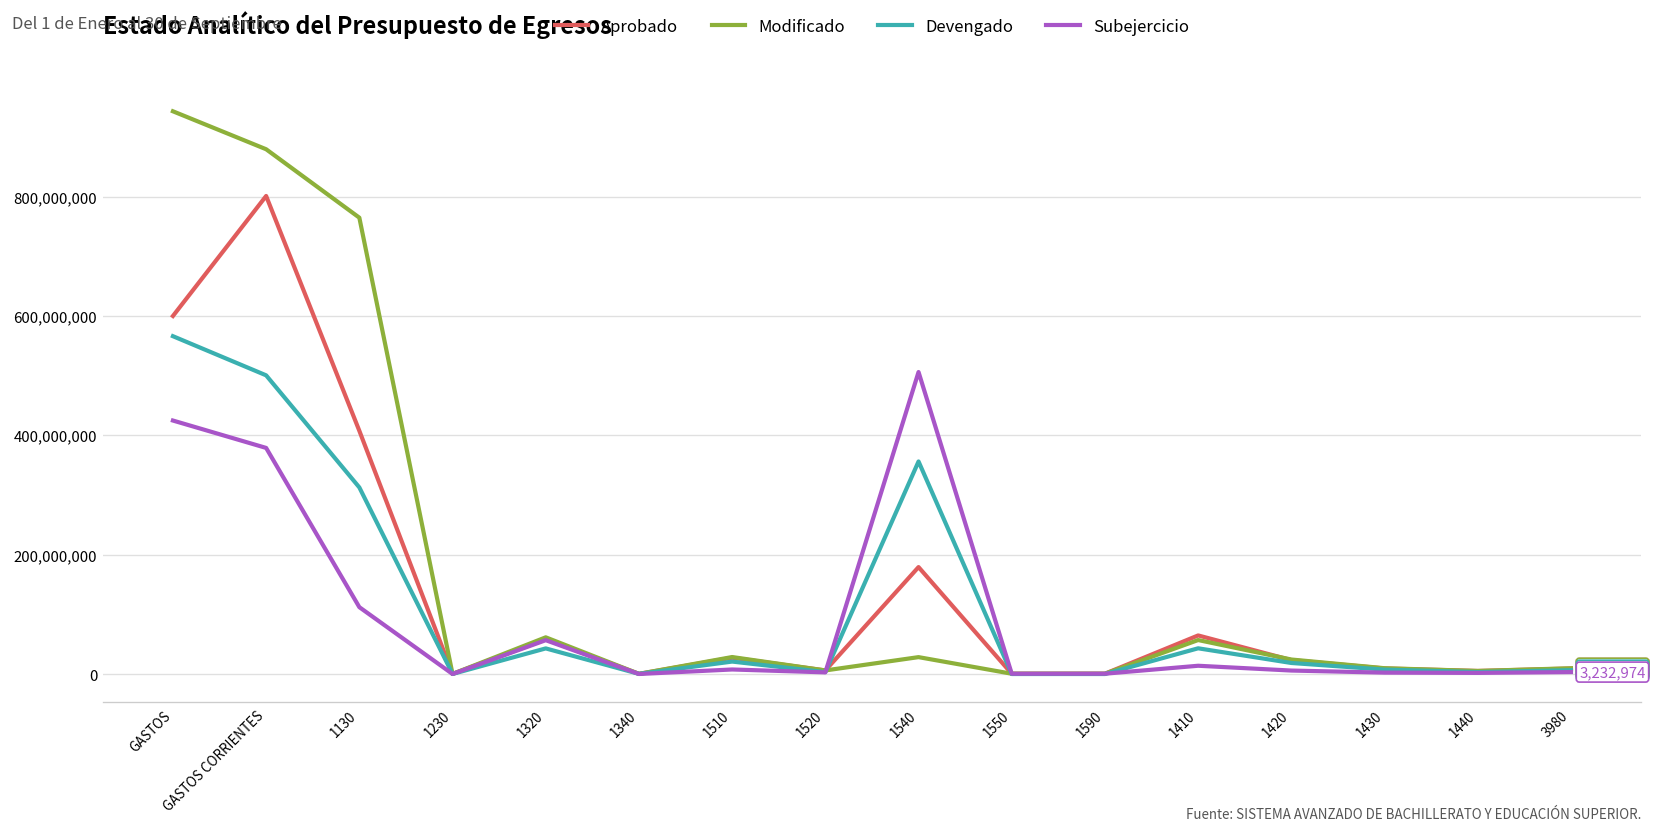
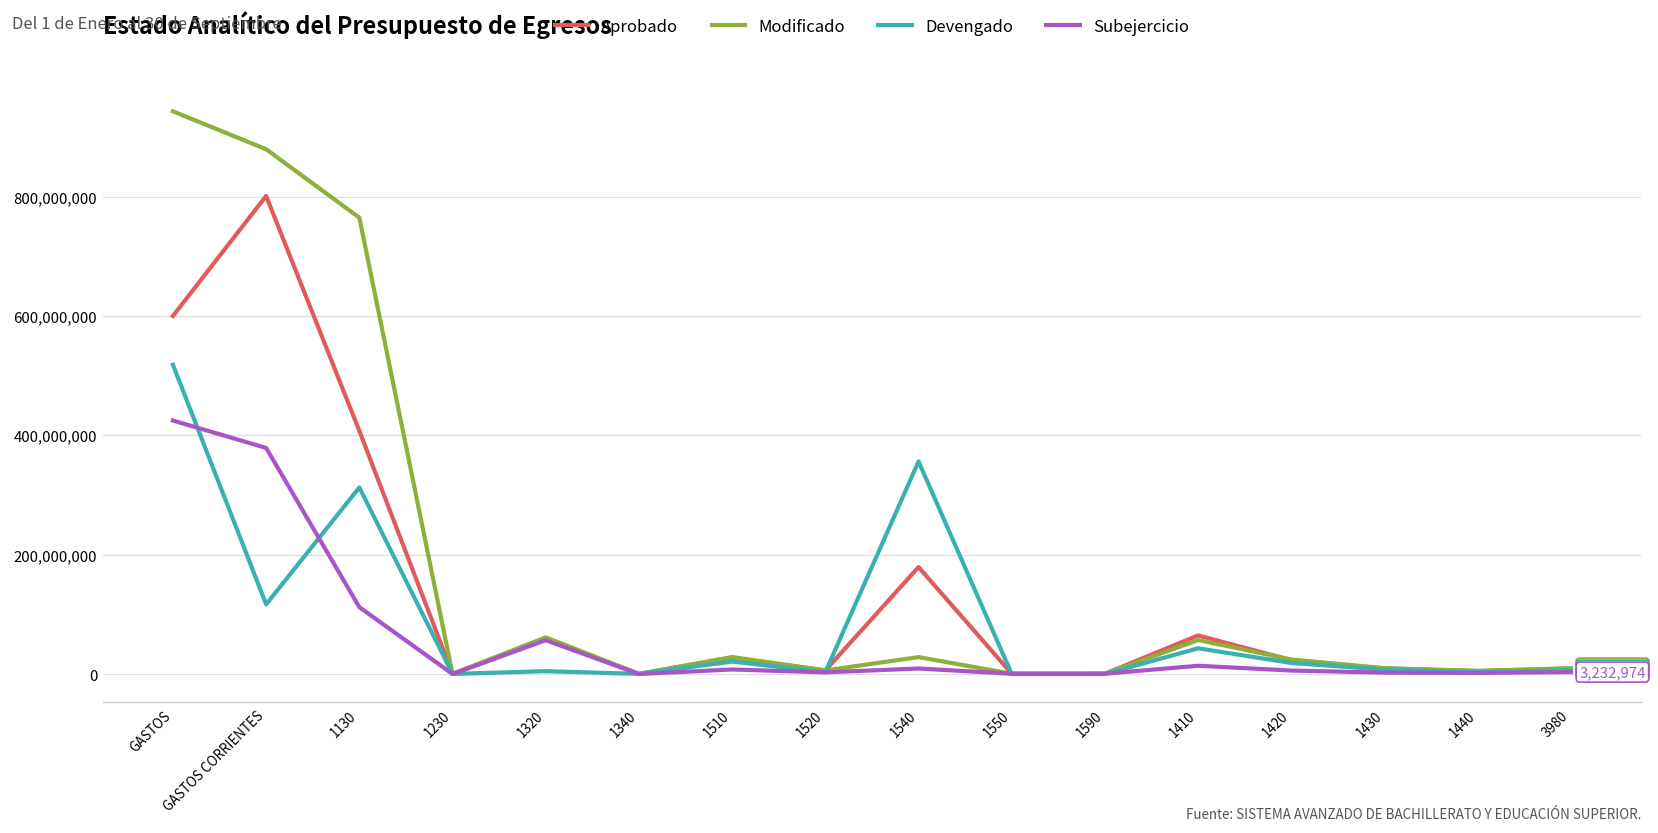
  {
    "Aprobado": {
      "GASTOS": "600,000,000",
      "GASTOS CORRIENTES": "800,000,000",
      "1130": "410,000,000",
      "1540": "180,000,000",
      "1410": "60,000,000"
    },
    "Modificado": {
      "GASTOS": "940,000,000",
      "GASTOS CORRIENTES": "880,000,000",
      "1130": "760,000,000",
      "1540": "30,000,000",
      "1410": "60,000,000"
    },
    "Devengado": {
-     "GASTOS": "570,000,000",
-     "GASTOS CORRIENTES": "500,000,000",
+     "GASTOS": "520,000,000",
+     "GASTOS CORRIENTES": "120,000,000",
      "1130": "310,000,000",
-     "1320": "40,000,000",
+     "1320": "0",
      "1510": "20,000,000",
      "1540": "360,000,000",
      "1410": "40,000,000"
    },
    "Subejercicio": {
      "GASTOS": "420,000,000",
      "GASTOS CORRIENTES": "380,000,000",
      "1130": "110,000,000",
      "1510": "10,000,000",
-     "1540": "510,000,000",
+     "1540": "10,000,000",
      "1410": "10,000,000",
      "1420": "10,000,000"
    }
  }
